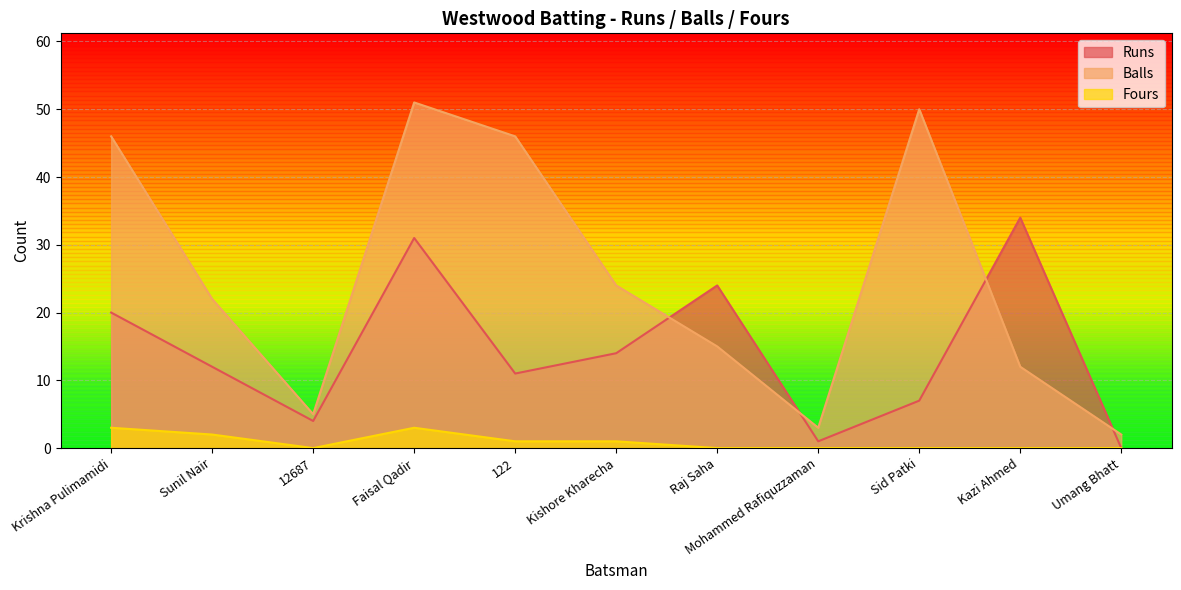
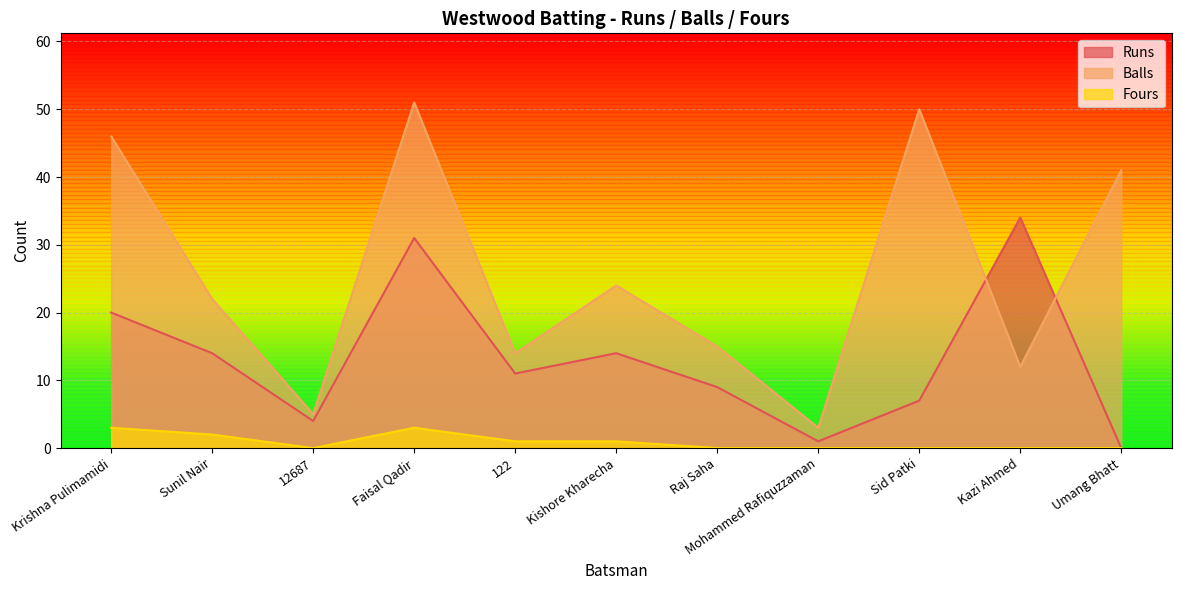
  {
    "Runs": {
      "Krishna Pulimamidi": 20,
-     "Sunil Nair": 12,
+     "Sunil Nair": 14,
      "12687": 4,
      "Faisal Qadir": 31,
      "122": 11,
      "Kishore Kharecha": 14,
-     "Raj Saha": 24,
+     "Raj Saha": 9,
      "Mohammed Rafiquzzaman": 1,
      "Sid Patki": 7,
      "Kazi Ahmed": 34
    },
    "Balls": {
      "Krishna Pulimamidi": 46,
      "Sunil Nair": 22,
      "12687": 5,
      "Faisal Qadir": 51,
-     "122": 46,
+     "122": 14,
      "Kishore Kharecha": 24,
      "Raj Saha": 15,
      "Mohammed Rafiquzzaman": 3,
      "Sid Patki": 50,
      "Kazi Ahmed": 12,
-     "Umang Bhatt": 2
+     "Umang Bhatt": 41
    },
    "Fours": {
      "Krishna Pulimamidi": 3,
      "Sunil Nair": 2,
      "12687": 0,
      "Faisal Qadir": 3,
      "122": 1,
      "Kishore Kharecha": 1,
      "Raj Saha": 0,
      "Mohammed Rafiquzzaman": 0,
      "Sid Patki": 0,
      "Kazi Ahmed": 0
    }
  }
